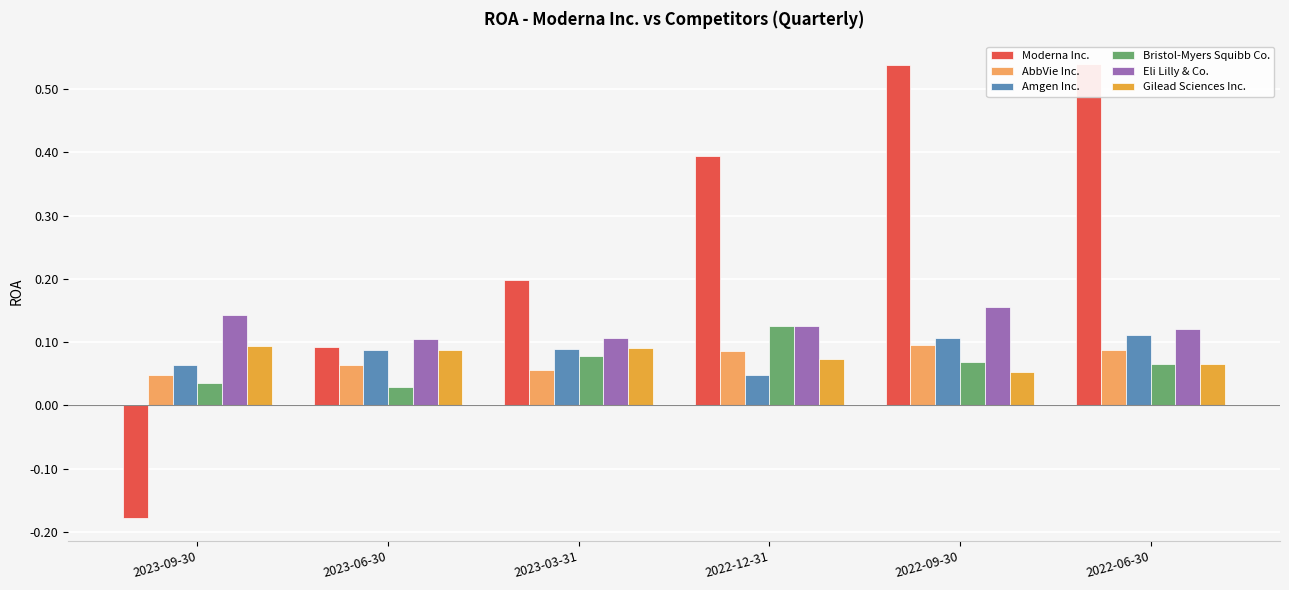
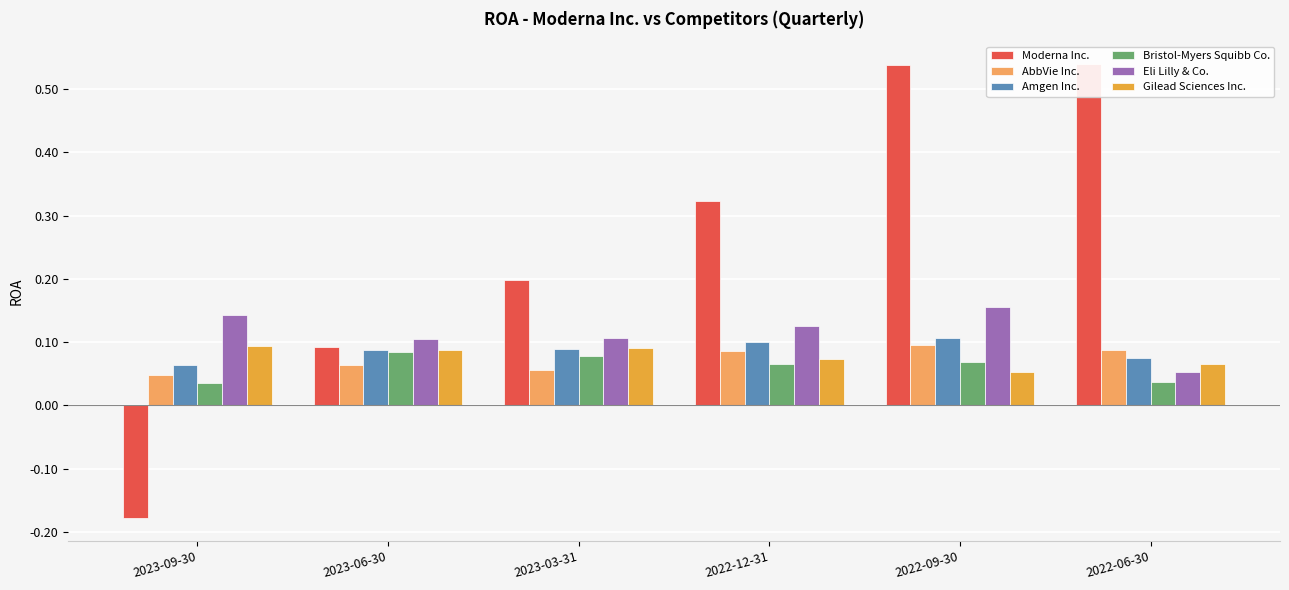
  {
    "Moderna Inc.": {
      "2023-09-30": -0.18,
      "2023-06-30": 0.09,
      "2023-03-31": 0.20,
-     "2022-12-31": 0.39,
+     "2022-12-31": 0.32,
      "2022-09-30": 0.54
    },
    "Amgen Inc.": {
      "2023-09-30": 0.06,
      "2023-06-30": 0.09,
      "2023-03-31": 0.09,
-     "2022-12-31": 0.05,
+     "2022-12-31": 0.10,
      "2022-09-30": 0.11,
-     "2022-06-30": 0.11
+     "2022-06-30": 0.07
    },
    "Bristol-Myers Squibb Co.": {
      "2023-09-30": 0.04,
-     "2023-06-30": 0.03,
+     "2023-06-30": 0.09,
      "2023-03-31": 0.08,
-     "2022-12-31": 0.13,
+     "2022-12-31": 0.07,
      "2022-09-30": 0.07,
-     "2022-06-30": 0.07
+     "2022-06-30": 0.04
    },
    "Eli Lilly & Co.": {
      "2023-09-30": 0.14,
      "2023-06-30": 0.10,
      "2023-03-31": 0.11,
      "2022-12-31": 0.13,
      "2022-09-30": 0.16,
-     "2022-06-30": 0.12
+     "2022-06-30": 0.05
    }
  }
